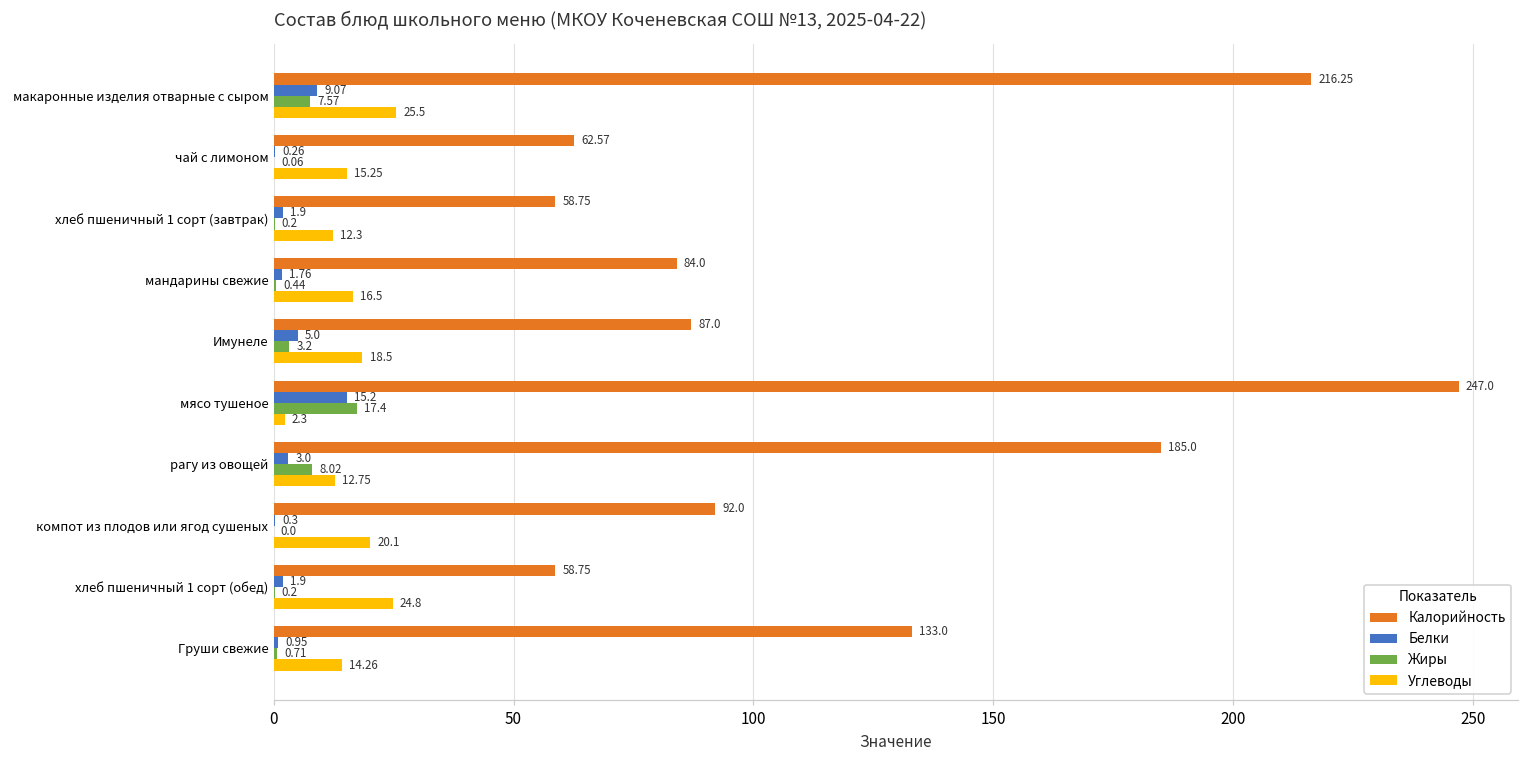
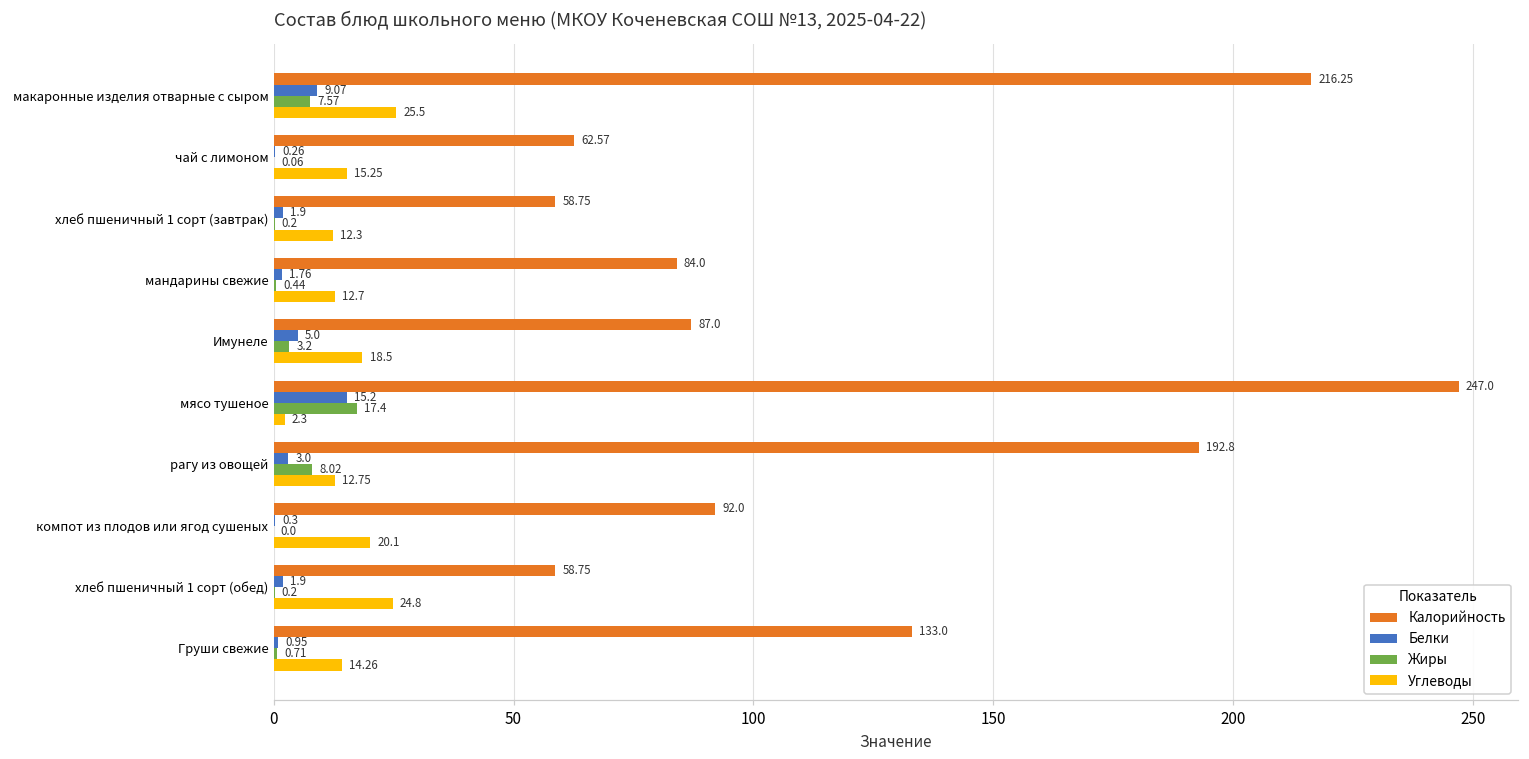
  {
    "Калорийность": {
      "макаронные изделия отварные с сыром": 216.25,
      "чай с лимоном": 62.57,
      "хлеб пшеничный 1 сорт (завтрак)": 58.75,
      "мандарины свежие": 84.0,
      "Имунеле": 87.0,
      "мясо тушеное": 247.0,
-     "рагу из овощей": 185.0,
+     "рагу из овощей": 192.8,
      "компот из плодов или ягод сушеных": 92.0,
      "хлеб пшеничный 1 сорт (обед)": 58.75,
      "Груши свежие": 133.0
    },
    "Белки": {
      "макаронные изделия отварные с сыром": 9.07,
      "чай с лимоном": 0.26,
      "хлеб пшеничный 1 сорт (завтрак)": 1.9,
      "мандарины свежие": 1.76,
      "Имунеле": 5.0,
      "мясо тушеное": 15.2,
      "рагу из овощей": 3.0,
      "компот из плодов или ягод сушеных": 0.3,
      "хлеб пшеничный 1 сорт (обед)": 1.9,
      "Груши свежие": 0.95
    },
    "Жиры": {
      "макаронные изделия отварные с сыром": 7.57,
      "чай с лимоном": 0.06,
      "хлеб пшеничный 1 сорт (завтрак)": 0.2,
      "мандарины свежие": 0.44,
      "Имунеле": 3.2,
      "мясо тушеное": 17.4,
      "рагу из овощей": 8.02,
      "компот из плодов или ягод сушеных": 0.0,
      "хлеб пшеничный 1 сорт (обед)": 0.2,
      "Груши свежие": 0.71
    },
    "Углеводы": {
      "макаронные изделия отварные с сыром": 25.5,
      "чай с лимоном": 15.25,
      "хлеб пшеничный 1 сорт (завтрак)": 12.3,
-     "мандарины свежие": 16.5,
+     "мандарины свежие": 12.7,
      "Имунеле": 18.5,
      "мясо тушеное": 2.3,
      "рагу из овощей": 12.75,
      "компот из плодов или ягод сушеных": 20.1,
      "хлеб пшеничный 1 сорт (обед)": 24.8,
      "Груши свежие": 14.26
    }
  }
